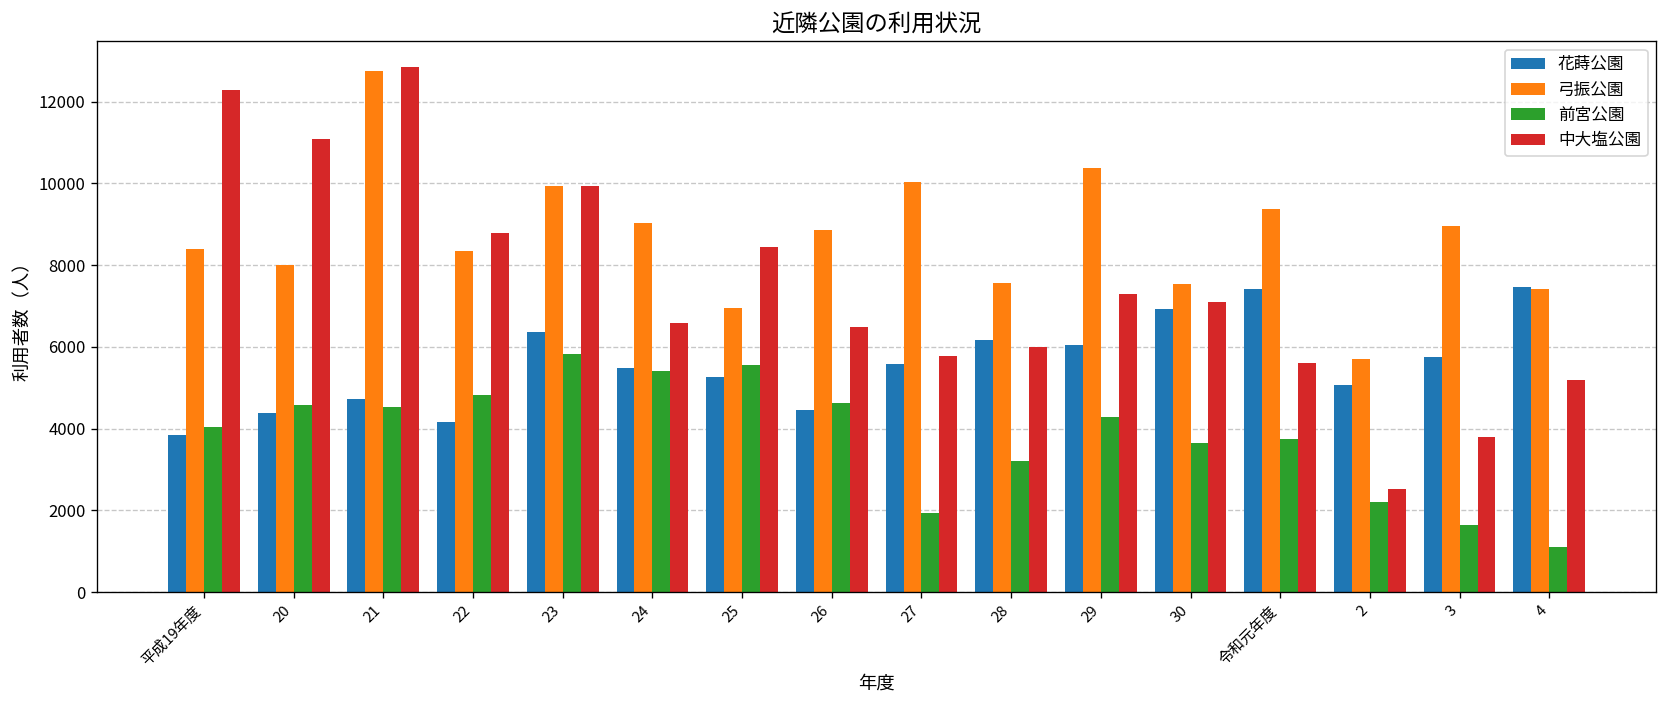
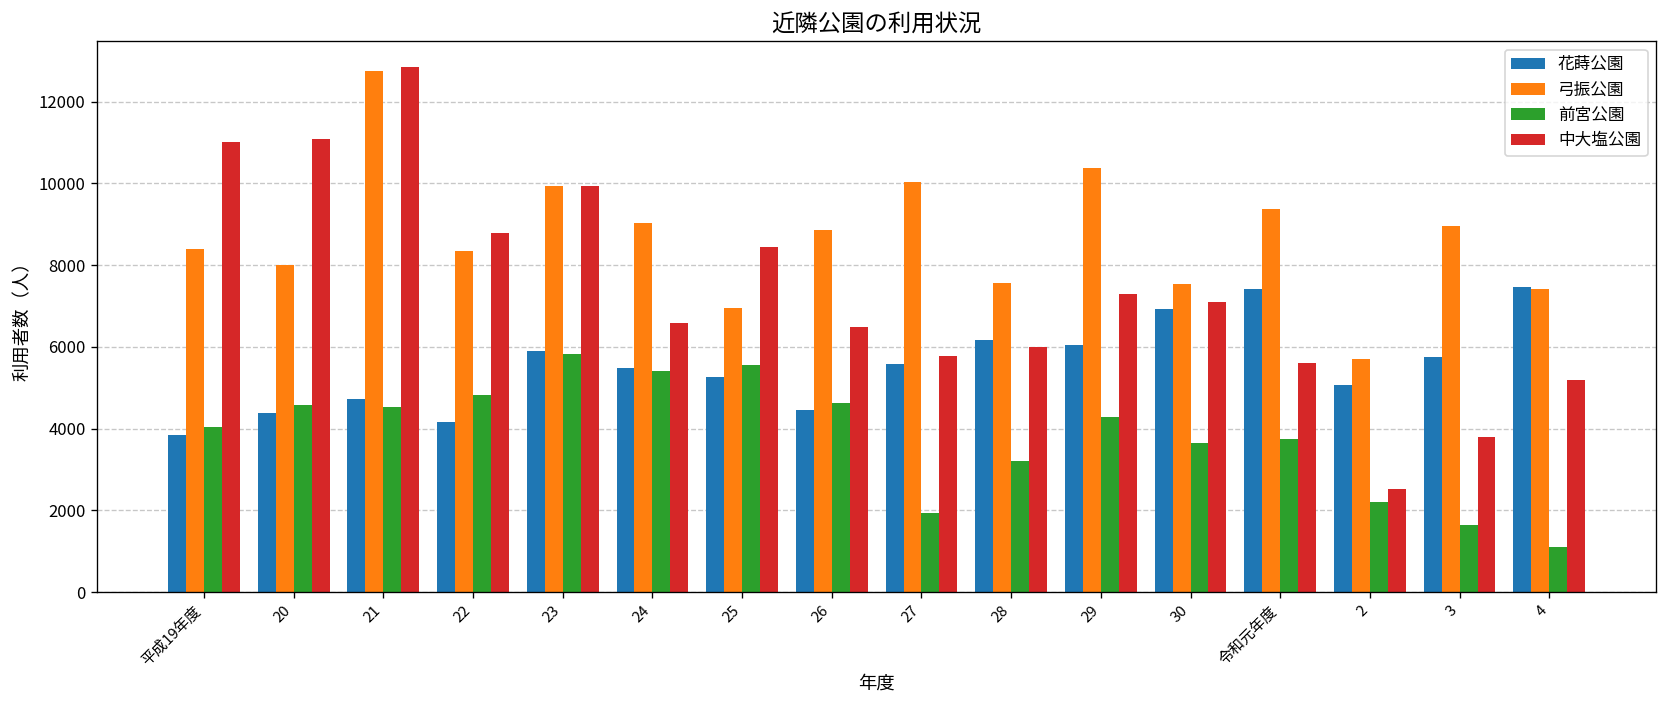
  {
    "花蒔公園": {
      "平成19年度": 3800,
      "20": 4400,
      "21": 4700,
      "22": 4200,
-     "23": 6400,
+     "23": 5900,
      "24": 5500,
      "25": 5300,
      "26": 4500,
      "27": 5600,
      "28": 6200,
      "29": 6100,
      "30": 6900,
      "令和元年度": 7400,
      "2": 5100,
      "3": 5700,
      "4": 7500
    },
    "弓振公園": {
      "平成19年度": 8400,
      "20": 8000,
      "21": 12700,
      "22": 8300,
      "23": 9900,
      "24": 9000,
      "25": 6900,
      "26": 8900,
      "27": 10000,
      "28": 7600,
      "29": 10400,
      "30": 7500,
      "令和元年度": 9400,
      "2": 5700,
      "3": 8900,
      "4": 7400
    },
    "前宮公園": {
      "平成19年度": 4000,
      "20": 4600,
      "21": 4500,
      "22": 4800,
      "23": 5800,
      "24": 5400,
      "25": 5600,
      "26": 4600,
      "27": 1900,
      "28": 3200,
      "29": 4300,
      "30": 3700,
      "令和元年度": 3800,
      "2": 2200,
      "3": 1600,
      "4": 1100
    },
    "中大塩公園": {
-     "平成19年度": 12300,
+     "平成19年度": 11000,
      "20": 11100,
      "21": 12800,
      "22": 8800,
      "23": 9900,
      "24": 6600,
      "25": 8400,
      "26": 6500,
      "27": 5800,
      "28": 6000,
      "29": 7300,
      "30": 7100,
      "令和元年度": 5600,
      "2": 2500,
      "3": 3800,
      "4": 5200
    }
  }
